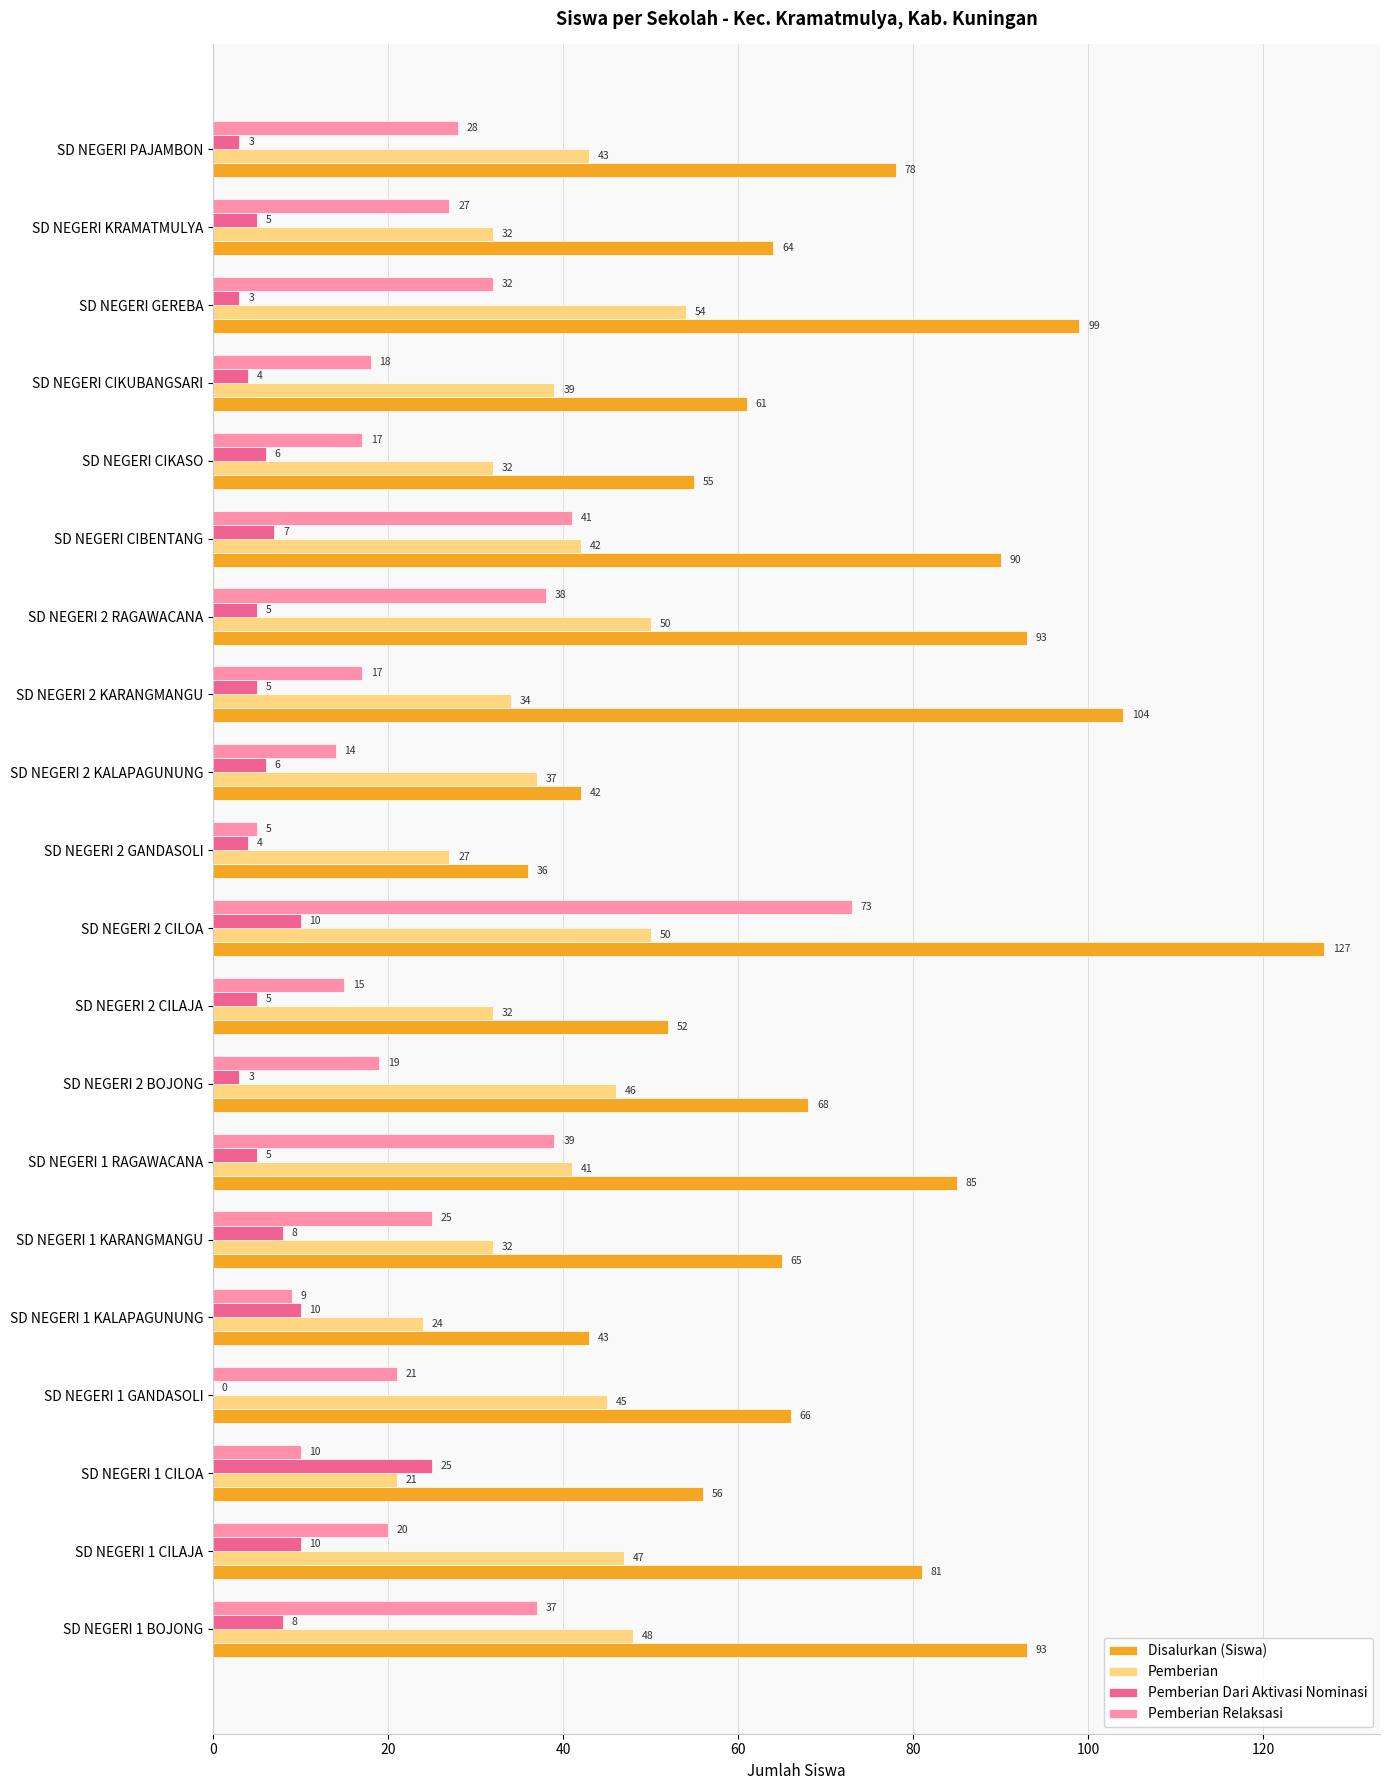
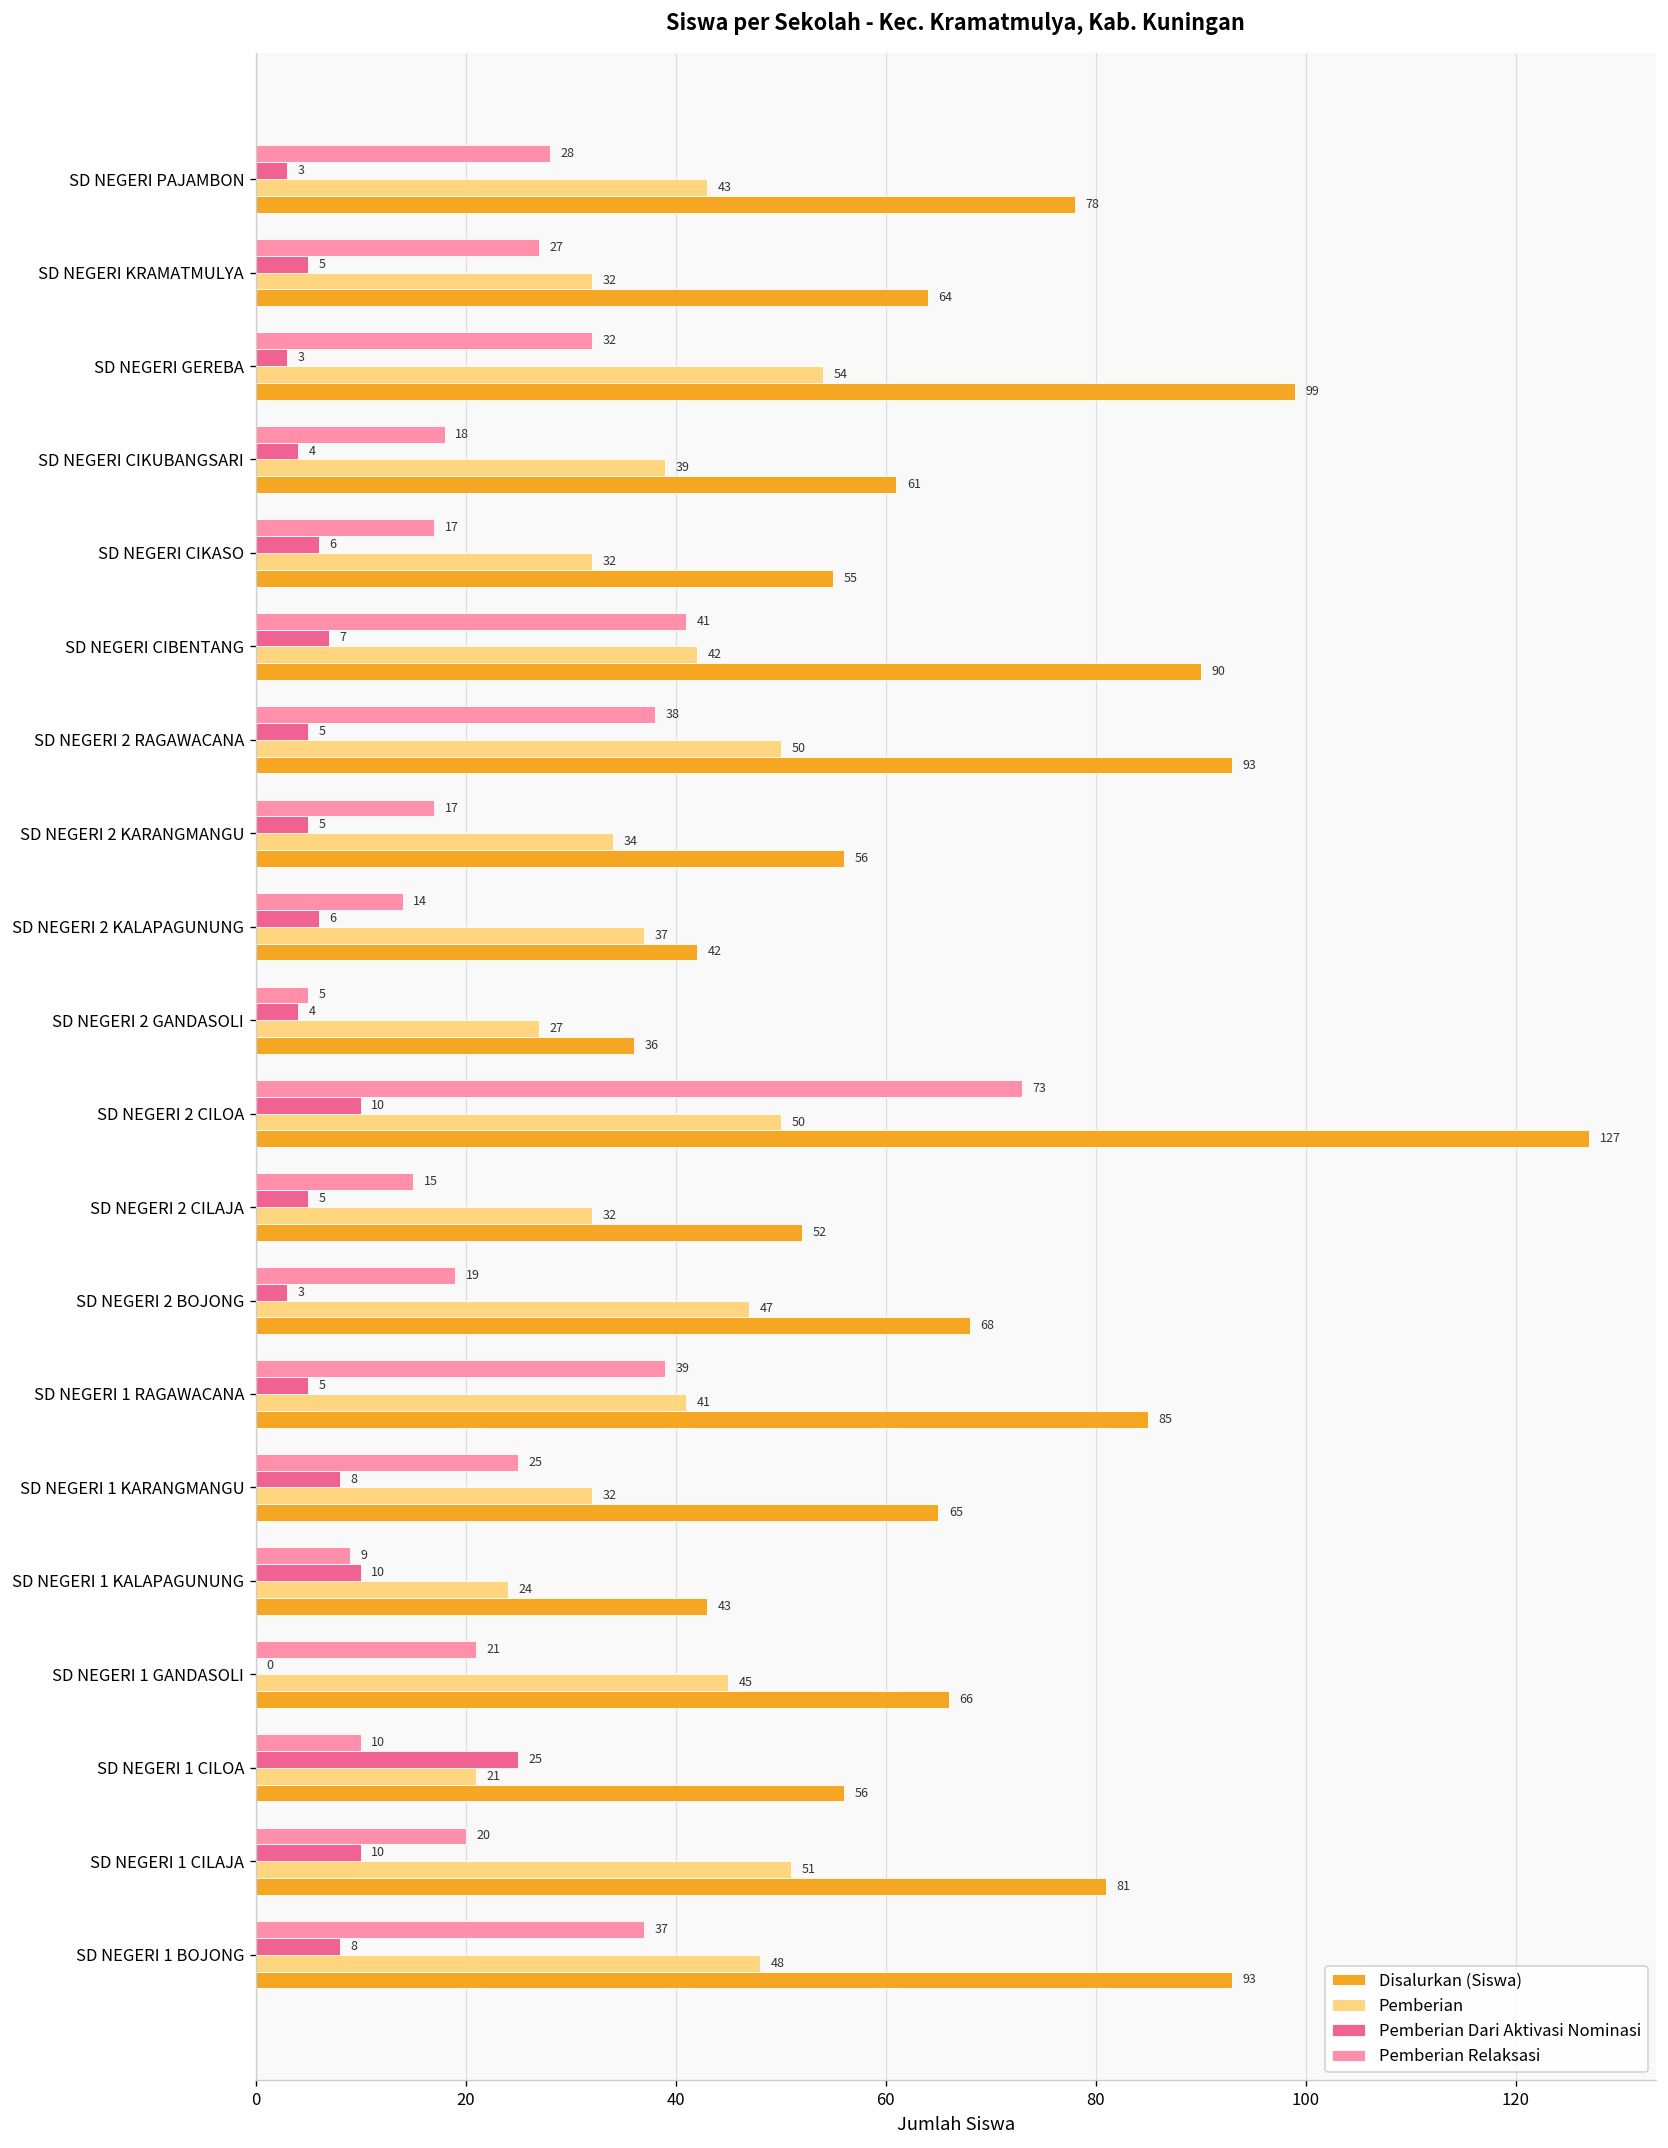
  {
    "Disalurkan (Siswa)": {
      "SD NEGERI PAJAMBON": 78,
      "SD NEGERI KRAMATMULYA": 64,
      "SD NEGERI GEREBA": 99,
      "SD NEGERI CIKUBANGSARI": 61,
      "SD NEGERI CIKASO": 55,
      "SD NEGERI CIBENTANG": 90,
      "SD NEGERI 2 RAGAWACANA": 93,
-     "SD NEGERI 2 KARANGMANGU": 104,
+     "SD NEGERI 2 KARANGMANGU": 56,
      "SD NEGERI 2 KALAPAGUNUNG": 42,
      "SD NEGERI 2 GANDASOLI": 36,
      "SD NEGERI 2 CILOA": 127,
      "SD NEGERI 2 CILAJA": 52,
      "SD NEGERI 2 BOJONG": 68,
      "SD NEGERI 1 RAGAWACANA": 85,
      "SD NEGERI 1 KARANGMANGU": 65,
      "SD NEGERI 1 KALAPAGUNUNG": 43,
      "SD NEGERI 1 GANDASOLI": 66,
      "SD NEGERI 1 CILOA": 56,
      "SD NEGERI 1 CILAJA": 81,
      "SD NEGERI 1 BOJONG": 93
    },
    "Pemberian": {
      "SD NEGERI PAJAMBON": 43,
      "SD NEGERI KRAMATMULYA": 32,
      "SD NEGERI GEREBA": 54,
      "SD NEGERI CIKUBANGSARI": 39,
      "SD NEGERI CIKASO": 32,
      "SD NEGERI CIBENTANG": 42,
      "SD NEGERI 2 RAGAWACANA": 50,
      "SD NEGERI 2 KARANGMANGU": 34,
      "SD NEGERI 2 KALAPAGUNUNG": 37,
      "SD NEGERI 2 GANDASOLI": 27,
      "SD NEGERI 2 CILOA": 50,
      "SD NEGERI 2 CILAJA": 32,
-     "SD NEGERI 2 BOJONG": 46,
+     "SD NEGERI 2 BOJONG": 47,
      "SD NEGERI 1 RAGAWACANA": 41,
      "SD NEGERI 1 KARANGMANGU": 32,
      "SD NEGERI 1 KALAPAGUNUNG": 24,
      "SD NEGERI 1 GANDASOLI": 45,
      "SD NEGERI 1 CILOA": 21,
-     "SD NEGERI 1 CILAJA": 47,
+     "SD NEGERI 1 CILAJA": 51,
      "SD NEGERI 1 BOJONG": 48
    }
  }
